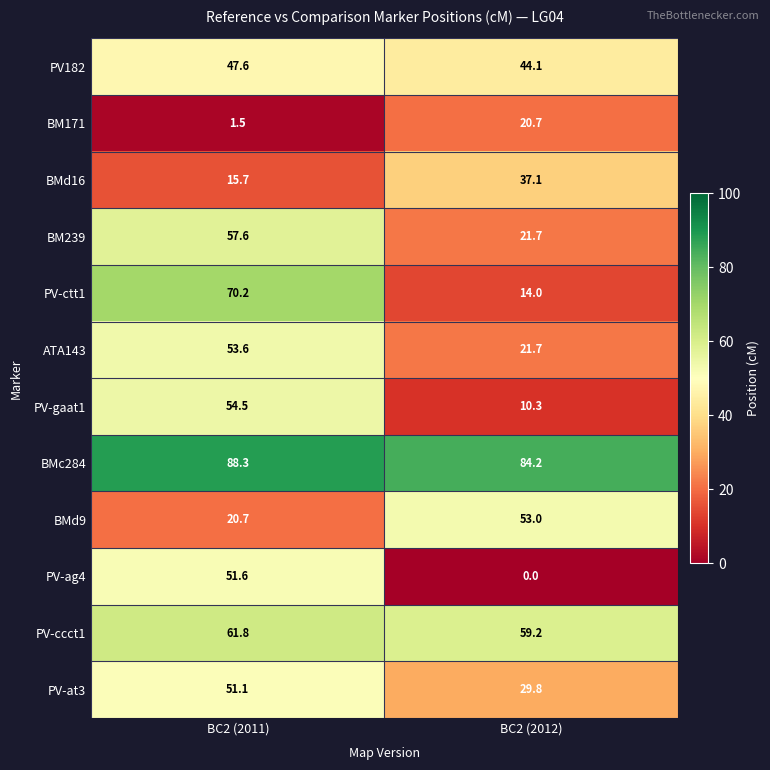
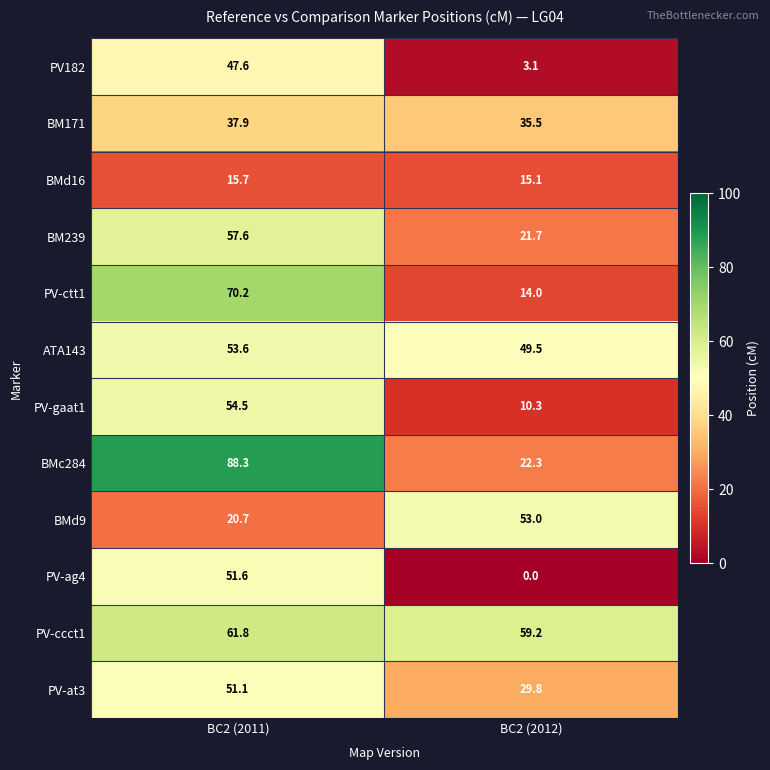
  {
    "PV182": {
      "BC2 (2011)": 47.6,
-     "BC2 (2012)": 44.1
+     "BC2 (2012)": 3.1
    },
    "BM171": {
-     "BC2 (2011)": 1.5,
-     "BC2 (2012)": 20.7
+     "BC2 (2011)": 37.9,
+     "BC2 (2012)": 35.5
    },
    "BMd16": {
      "BC2 (2011)": 15.7,
-     "BC2 (2012)": 37.1
+     "BC2 (2012)": 15.1
    },
    "BM239": {
      "BC2 (2011)": 57.6,
      "BC2 (2012)": 21.7
    },
    "PV-ctt1": {
      "BC2 (2011)": 70.2,
      "BC2 (2012)": 14.0
    },
    "ATA143": {
      "BC2 (2011)": 53.6,
-     "BC2 (2012)": 21.7
+     "BC2 (2012)": 49.5
    },
    "PV-gaat1": {
      "BC2 (2011)": 54.5,
      "BC2 (2012)": 10.3
    },
    "BMc284": {
      "BC2 (2011)": 88.3,
-     "BC2 (2012)": 84.2
+     "BC2 (2012)": 22.3
    },
    "BMd9": {
      "BC2 (2011)": 20.7,
      "BC2 (2012)": 53.0
    },
    "PV-ag4": {
      "BC2 (2011)": 51.6,
      "BC2 (2012)": 0.0
    },
    "PV-ccct1": {
      "BC2 (2011)": 61.8,
      "BC2 (2012)": 59.2
    },
    "PV-at3": {
      "BC2 (2011)": 51.1,
      "BC2 (2012)": 29.8
    }
  }
